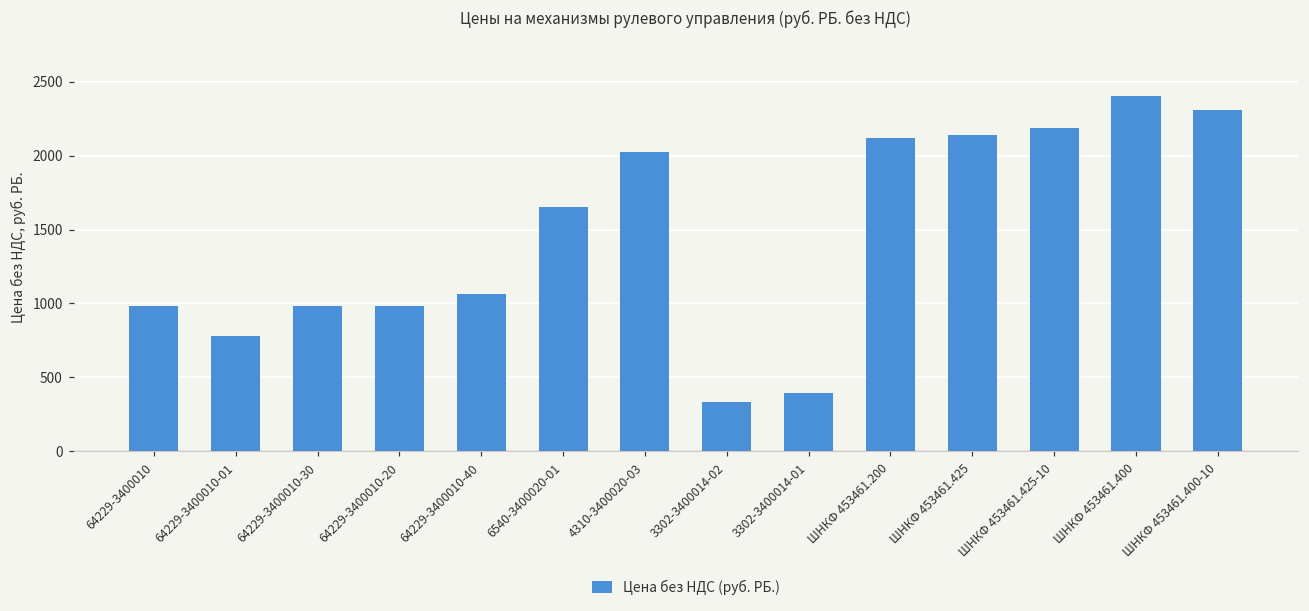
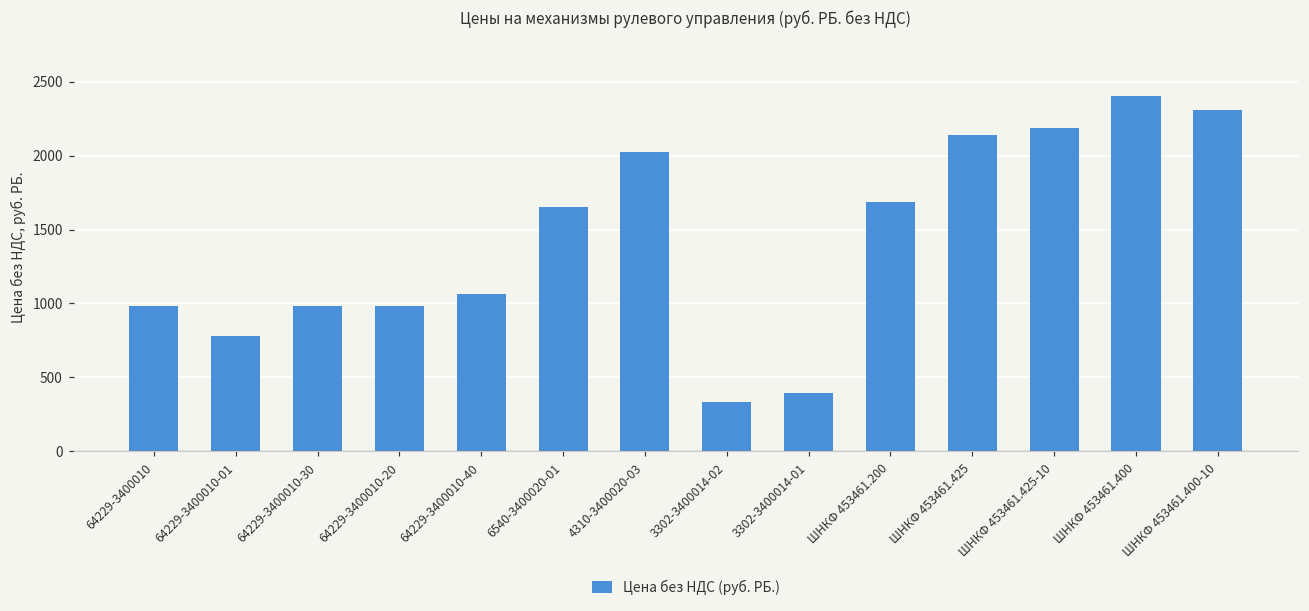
  {
    "64229-3400010": 980,
    "64229-3400010-01": 780,
    "64229-3400010-30": 980,
    "64229-3400010-20": 980,
    "64229-3400010-40": 1070,
    "6540-3400020-01": 1660,
    "4310-3400020-03": 2020,
    "3302-3400014-02": 330,
    "3302-3400014-01": 390,
-   "ШНКФ 453461.200": 2120,
+   "ШНКФ 453461.200": 1680,
    "ШНКФ 453461.425": 2140,
    "ШНКФ 453461.425-10": 2190,
    "ШНКФ 453461.400": 2400,
    "ШНКФ 453461.400-10": 2310
  }
